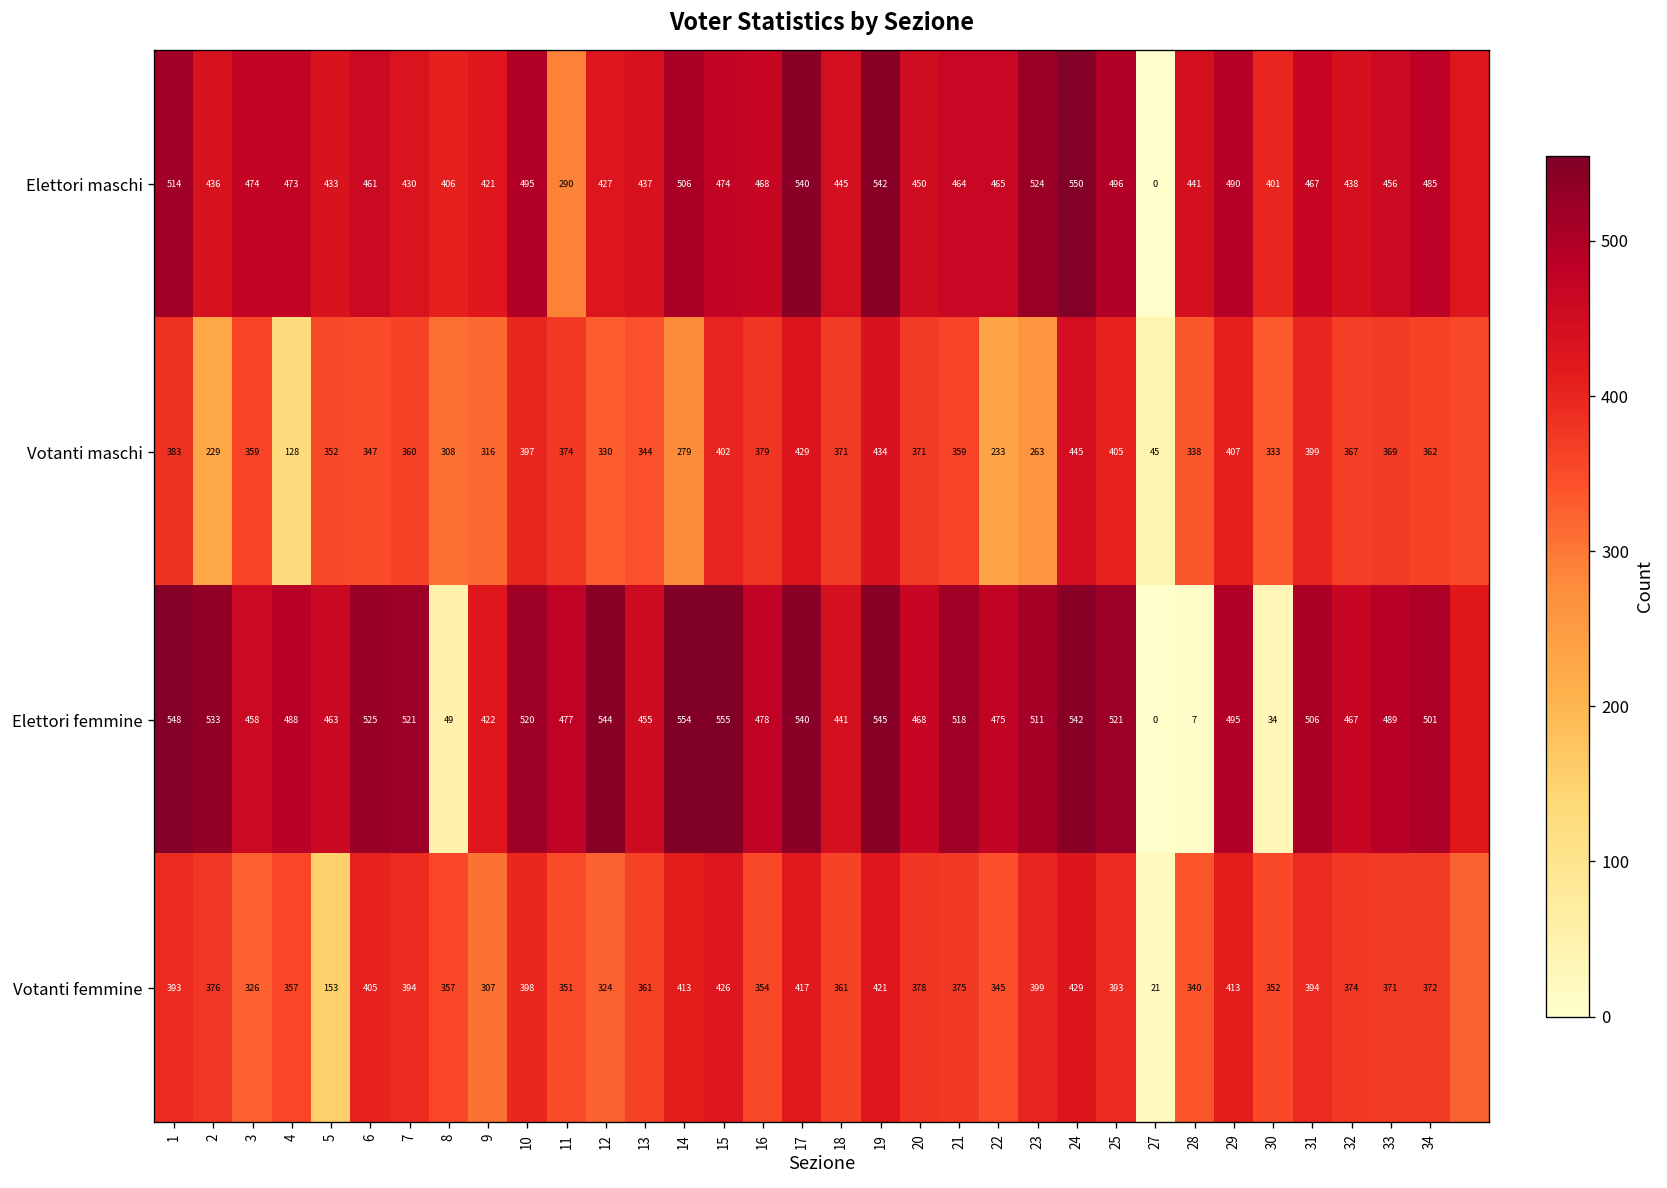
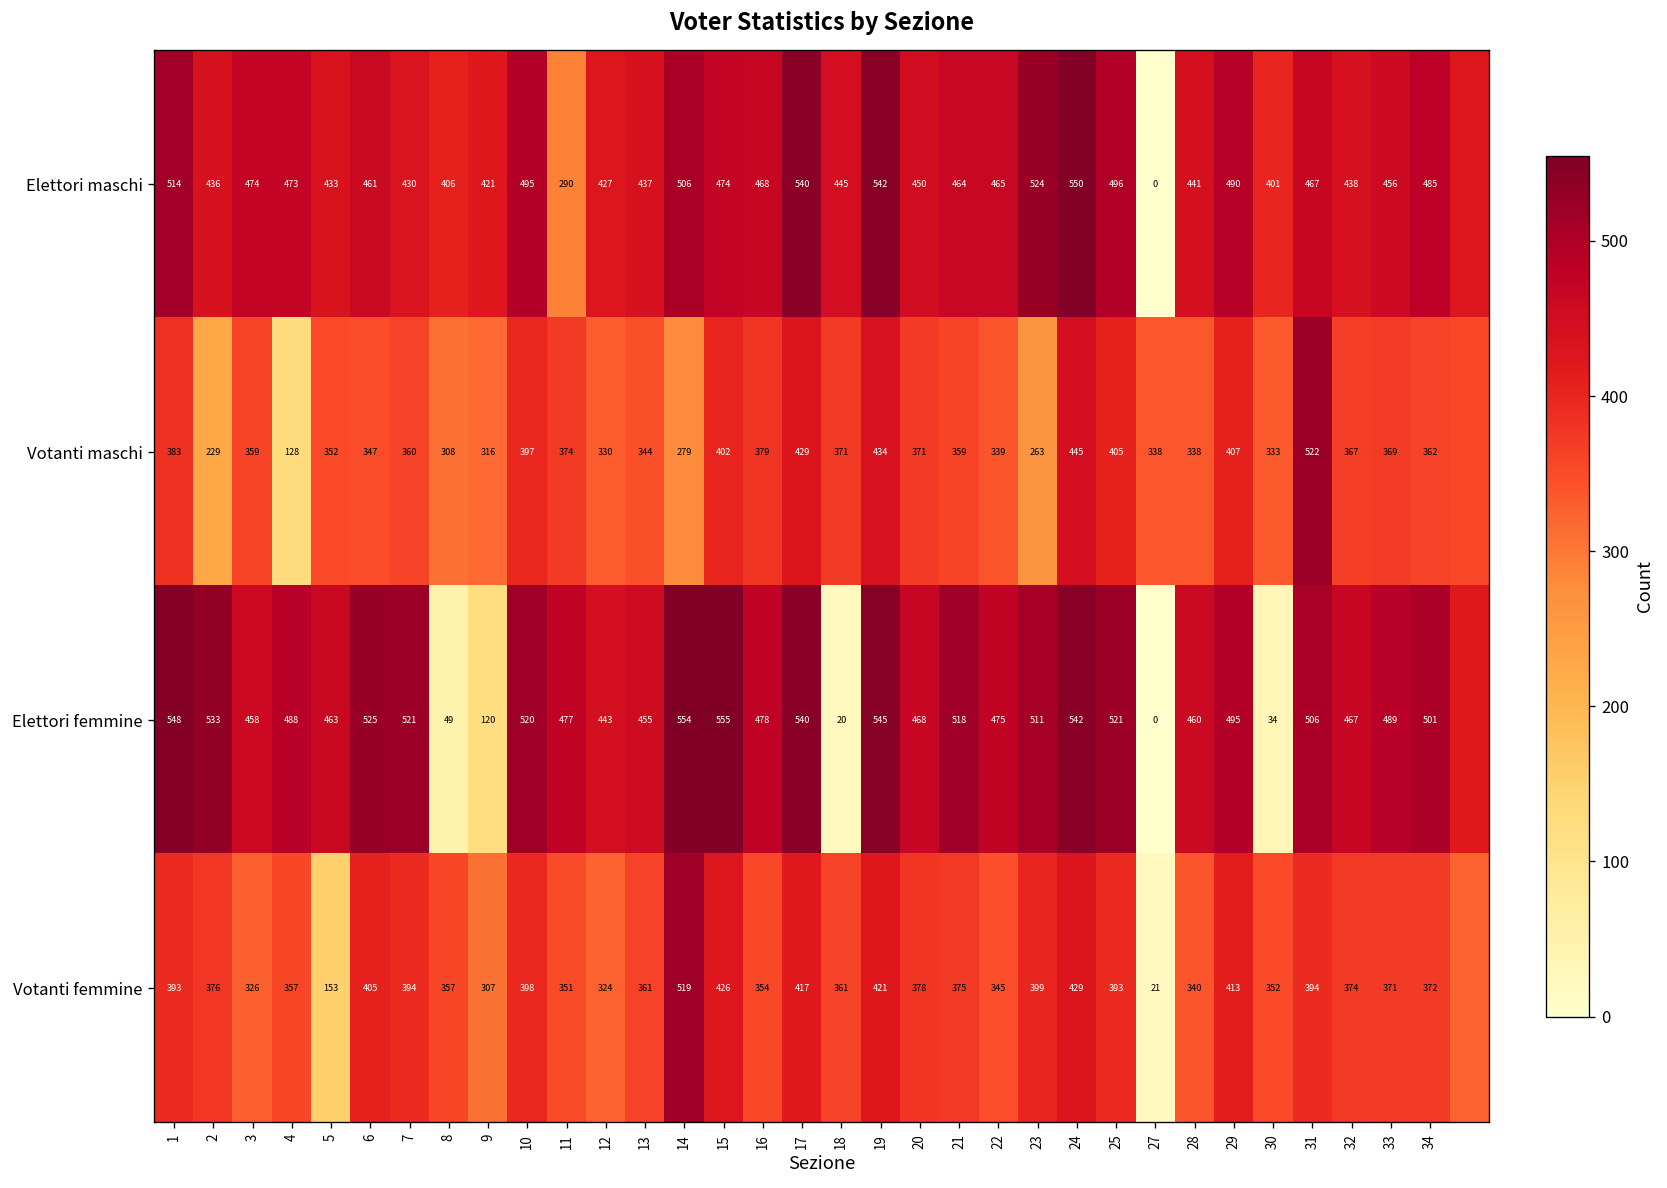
  {
    "Elettori maschi": {
      "1": 514,
      "2": 436,
      "3": 474,
      "4": 473,
      "5": 433,
      "6": 461,
      "7": 430,
      "8": 406,
      "9": 421,
      "10": 495,
      "11": 290,
      "12": 427,
      "13": 437,
      "14": 506,
      "15": 474,
      "16": 468,
      "17": 540,
      "18": 445,
      "19": 542,
      "20": 450,
      "21": 464,
      "22": 465,
      "23": 524,
      "24": 550,
      "25": 496,
      "27": 0,
      "28": 441,
      "29": 490,
      "30": 401,
      "31": 467,
      "32": 438,
      "33": 456,
      "34": 485
    },
    "Votanti maschi": {
      "1": 383,
      "2": 229,
      "3": 359,
      "4": 128,
      "5": 352,
      "6": 347,
      "7": 360,
      "8": 308,
      "9": 316,
      "10": 397,
      "11": 374,
      "12": 330,
      "13": 344,
      "14": 279,
      "15": 402,
      "16": 379,
      "17": 429,
      "18": 371,
      "19": 434,
      "20": 371,
      "21": 359,
-     "22": 233,
+     "22": 339,
      "23": 263,
      "24": 445,
      "25": 405,
-     "27": 45,
+     "27": 338,
      "28": 338,
      "29": 407,
      "30": 333,
-     "31": 399,
+     "31": 522,
      "32": 367,
      "33": 369,
      "34": 362
    },
    "Elettori femmine": {
      "1": 548,
      "2": 533,
      "3": 458,
      "4": 488,
      "5": 463,
      "6": 525,
      "7": 521,
      "8": 49,
-     "9": 422,
+     "9": 120,
      "10": 520,
      "11": 477,
-     "12": 544,
+     "12": 443,
      "13": 455,
      "14": 554,
      "15": 555,
      "16": 478,
      "17": 540,
-     "18": 441,
+     "18": 20,
      "19": 545,
      "20": 468,
      "21": 518,
      "22": 475,
      "23": 511,
      "24": 542,
      "25": 521,
      "27": 0,
-     "28": 7,
+     "28": 460,
      "29": 495,
      "30": 34,
      "31": 506,
      "32": 467,
      "33": 489,
      "34": 501
    },
    "Votanti femmine": {
      "1": 393,
      "2": 376,
      "3": 326,
      "4": 357,
      "5": 153,
      "6": 405,
      "7": 394,
      "8": 357,
      "9": 307,
      "10": 398,
      "11": 351,
      "12": 324,
      "13": 361,
-     "14": 413,
+     "14": 519,
      "15": 426,
      "16": 354,
      "17": 417,
      "18": 361,
      "19": 421,
      "20": 378,
      "21": 375,
      "22": 345,
      "23": 399,
      "24": 429,
      "25": 393,
      "27": 21,
      "28": 340,
      "29": 413,
      "30": 352,
      "31": 394,
      "32": 374,
      "33": 371,
      "34": 372
    }
  }
